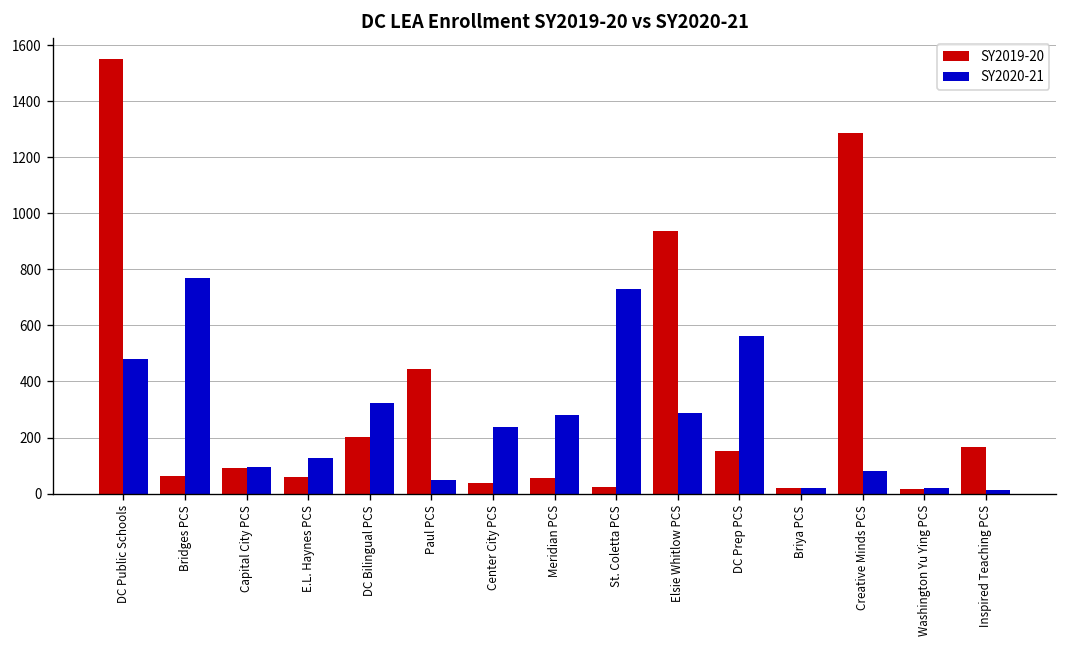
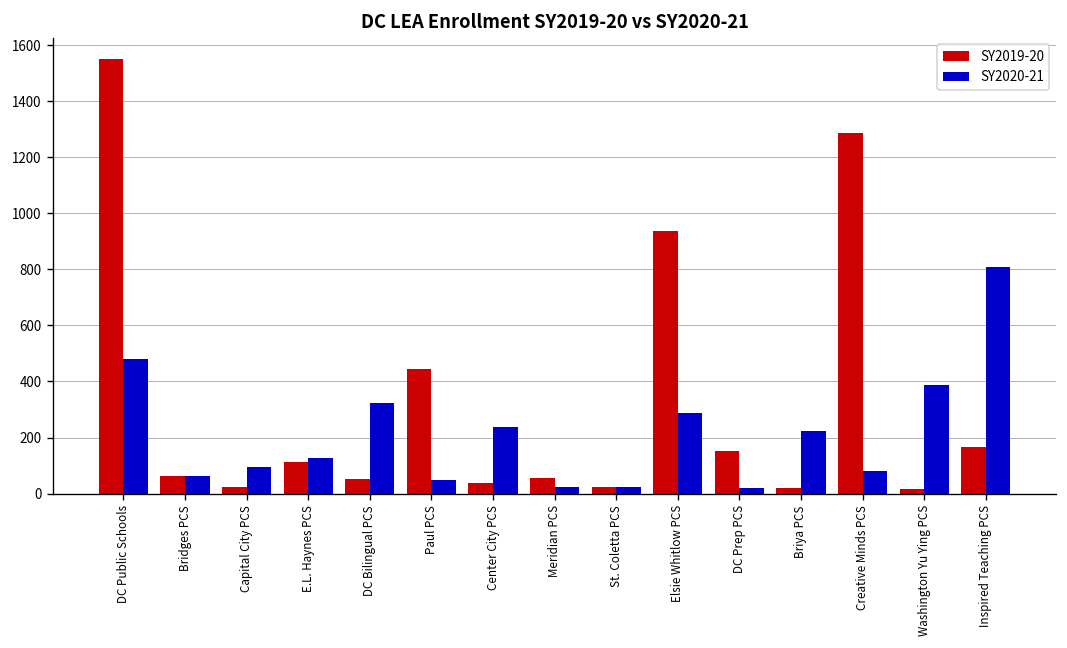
  {
    "SY2019-20": {
      "DC Public Schools": 1550,
      "Bridges PCS": 60,
-     "Capital City PCS": 90,
-     "E.L. Haynes PCS": 60,
-     "DC Bilingual PCS": 200,
+     "Capital City PCS": 20,
+     "E.L. Haynes PCS": 110,
+     "DC Bilingual PCS": 50,
      "Paul PCS": 450,
      "Center City PCS": 40,
      "Meridian PCS": 60,
      "St. Coletta PCS": 20,
      "Elsie Whitlow PCS": 940,
      "DC Prep PCS": 150,
      "Briya PCS": 20,
      "Creative Minds PCS": 1290,
      "Washington Yu Ying PCS": 20,
      "Inspired Teaching PCS": 170
    },
    "SY2020-21": {
      "DC Public Schools": 480,
-     "Bridges PCS": 770,
+     "Bridges PCS": 60,
      "Capital City PCS": 90,
      "E.L. Haynes PCS": 130,
      "DC Bilingual PCS": 320,
      "Paul PCS": 50,
      "Center City PCS": 240,
-     "Meridian PCS": 280,
-     "St. Coletta PCS": 730,
+     "Meridian PCS": 20,
+     "St. Coletta PCS": 20,
      "Elsie Whitlow PCS": 290,
-     "DC Prep PCS": 560,
-     "Briya PCS": 20,
+     "DC Prep PCS": 20,
+     "Briya PCS": 220,
      "Creative Minds PCS": 80,
-     "Washington Yu Ying PCS": 20,
-     "Inspired Teaching PCS": 10
+     "Washington Yu Ying PCS": 390,
+     "Inspired Teaching PCS": 810
    }
  }
